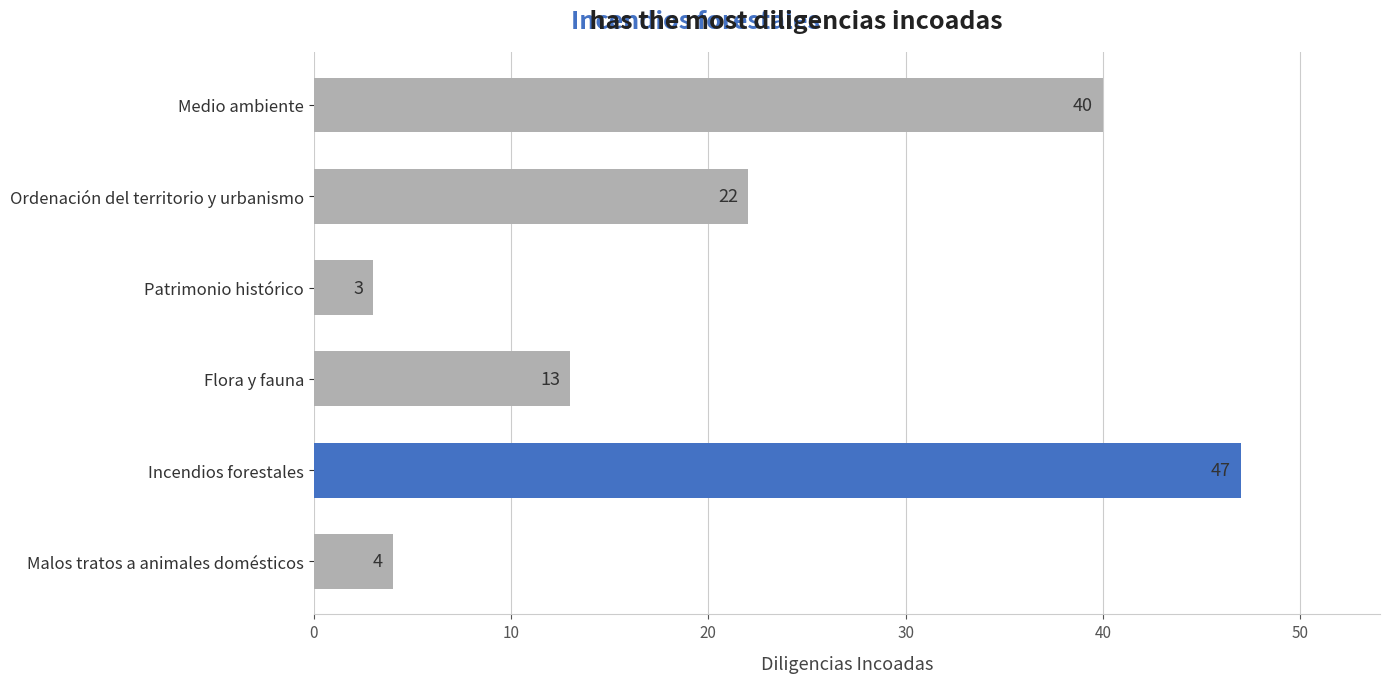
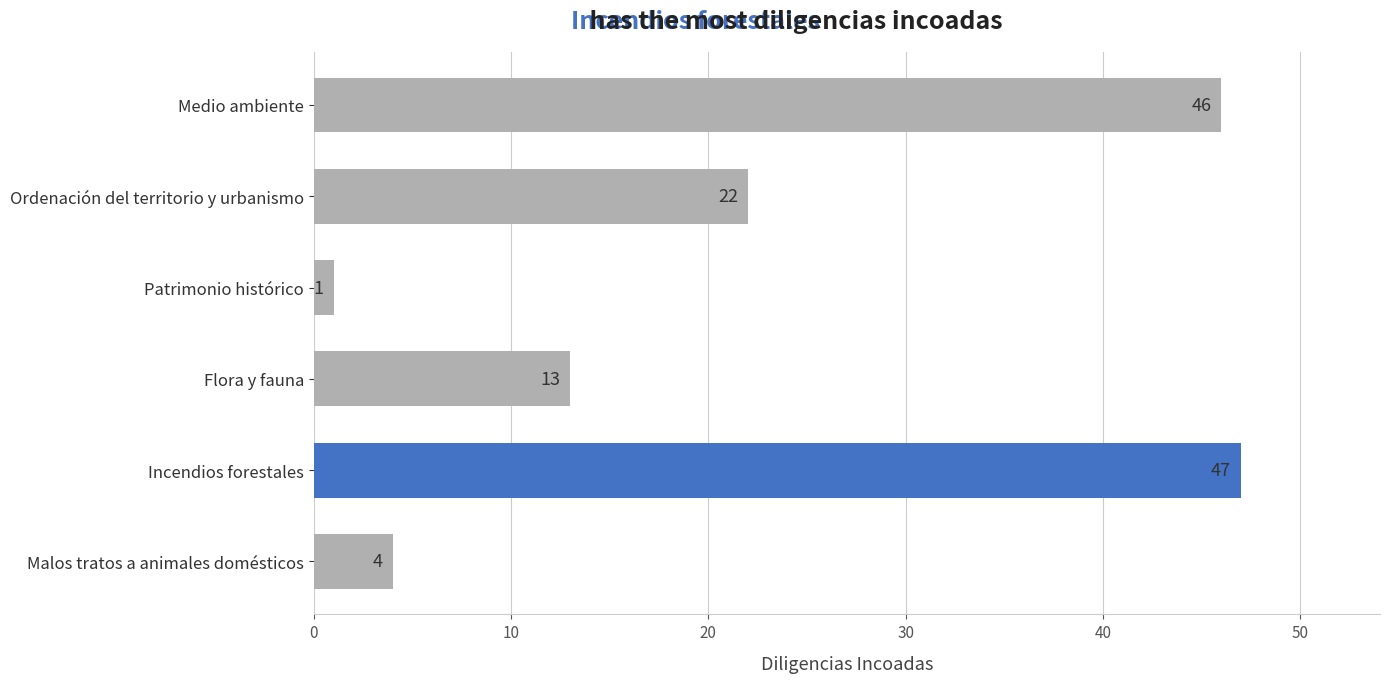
  {
-   "Medio ambiente": 40,
+   "Medio ambiente": 46,
    "Ordenación del territorio y urbanismo": 22,
-   "Patrimonio histórico": 3,
+   "Patrimonio histórico": 1,
    "Flora y fauna": 13,
    "Incendios forestales": 47,
    "Malos tratos a animales domésticos": 4
  }
